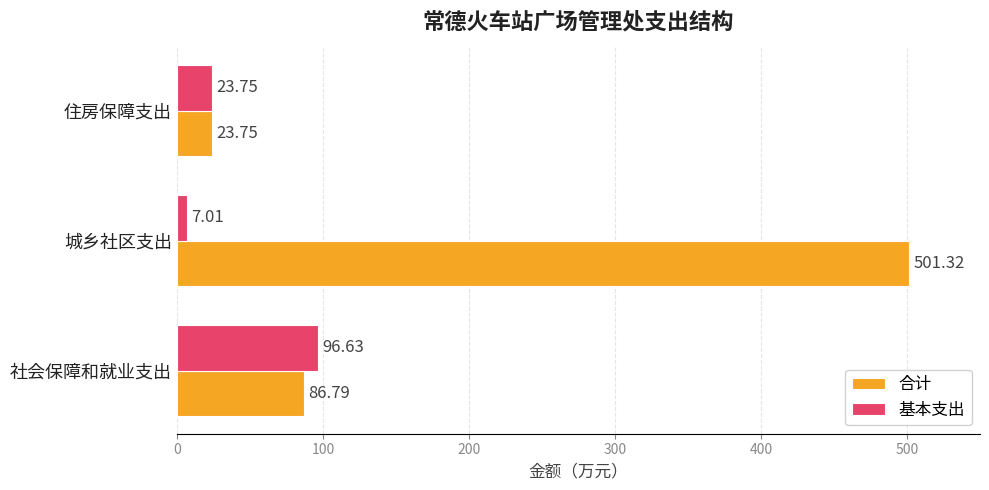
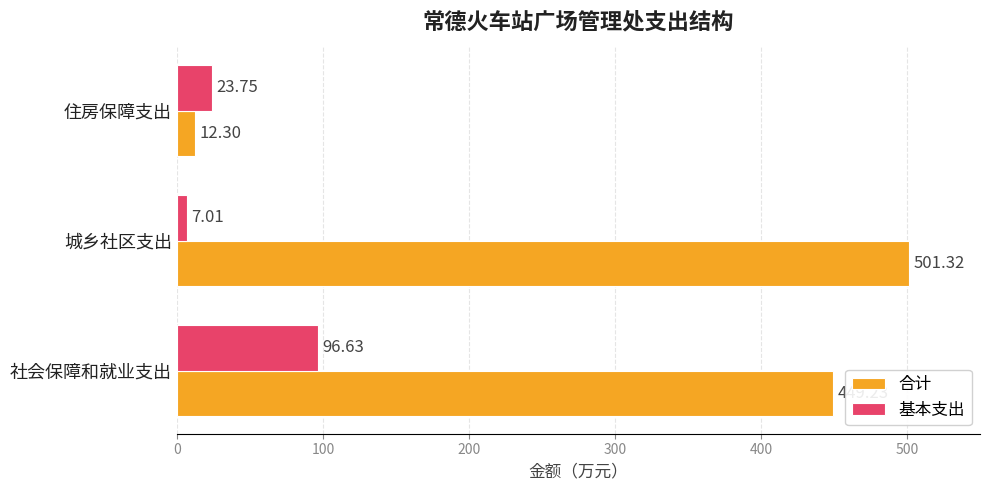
  {
    "合计": {
-     "住房保障支出": 23.75,
+     "住房保障支出": 12.30,
      "城乡社区支出": 501.32,
-     "社会保障和就业支出": 87
+     "社会保障和就业支出": 449
    },
    "基本支出": {
      "住房保障支出": 23.75,
      "城乡社区支出": 7.01,
      "社会保障和就业支出": 96.63
    }
  }
